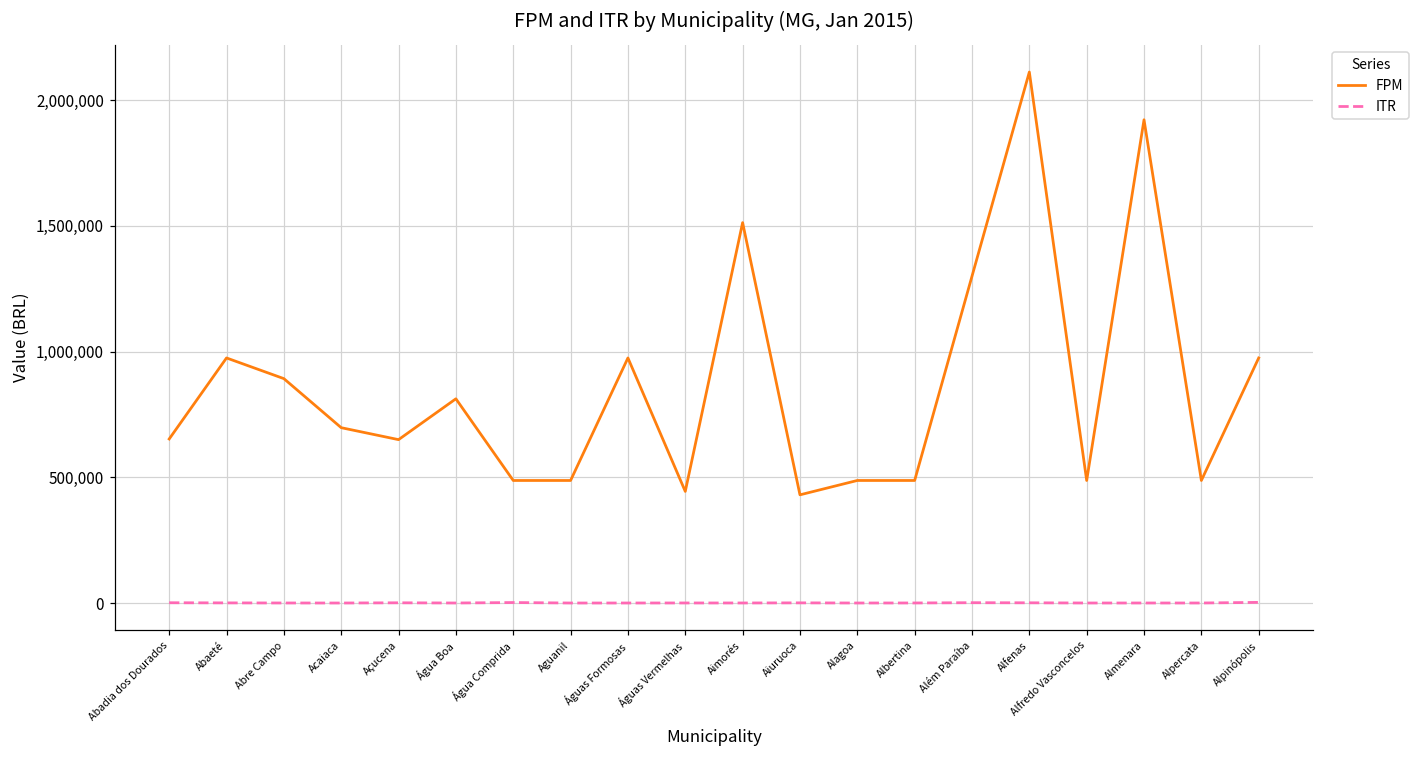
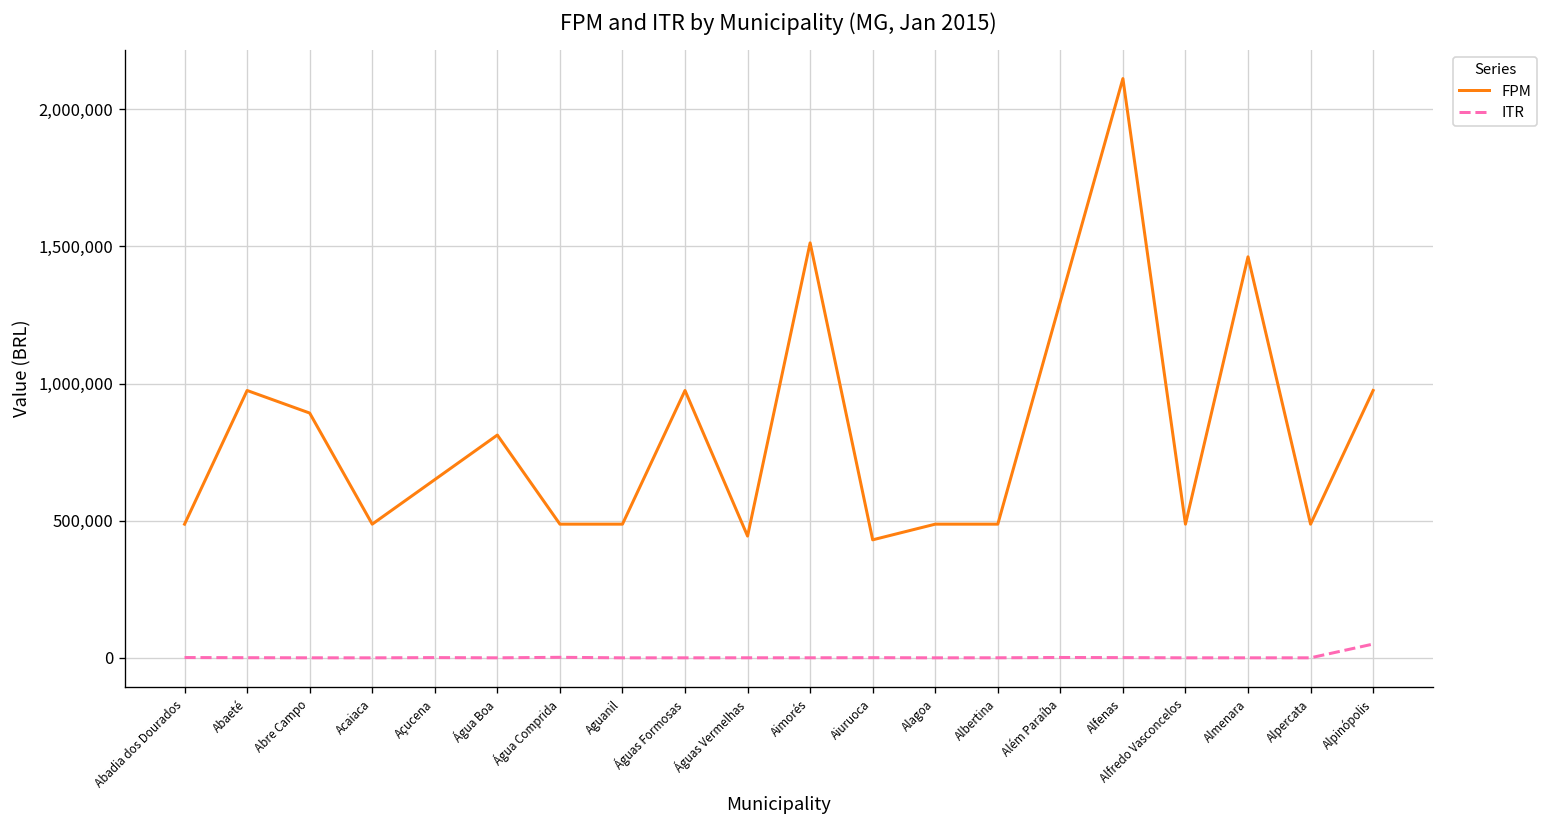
  {
    "FPM": {
-     "Abadia dos Dourados": "650,000",
+     "Abadia dos Dourados": "490,000",
      "Abaeté": "970,000",
      "Abre Campo": "890,000",
-     "Acaiaca": "700,000",
+     "Acaiaca": "490,000",
      "Açucena": "650,000",
      "Água Boa": "810,000",
      "Água Comprida": "490,000",
      "Aguanil": "490,000",
      "Águas Formosas": "970,000",
      "Águas Vermelhas": "440,000",
      "Aimorés": "1,510,000",
      "Aiuruoca": "430,000",
      "Alagoa": "490,000",
      "Albertina": "490,000",
      "Além Paraíba": "1,300,000",
      "Alfenas": "2,110,000",
      "Alfredo Vasconcelos": "490,000",
-     "Almenara": "1,920,000",
+     "Almenara": "1,460,000",
      "Alpercata": "490,000",
      "Alpinópolis": "970,000"
    },
    "ITR": {
      "Abadia dos Dourados": "0",
      "Abaeté": "0",
      "Abre Campo": "0",
      "Acaiaca": "0",
      "Açucena": "0",
      "Água Boa": "0",
      "Água Comprida": "0",
      "Aguanil": "0",
      "Águas Formosas": "0",
      "Águas Vermelhas": "0",
      "Aimorés": "0",
      "Aiuruoca": "0",
      "Alagoa": "0",
      "Albertina": "0",
      "Além Paraíba": "0",
      "Alfenas": "0",
      "Alfredo Vasconcelos": "0",
      "Almenara": "0",
      "Alpercata": "0",
-     "Alpinópolis": "0"
+     "Alpinópolis": "50,000"
    }
  }
